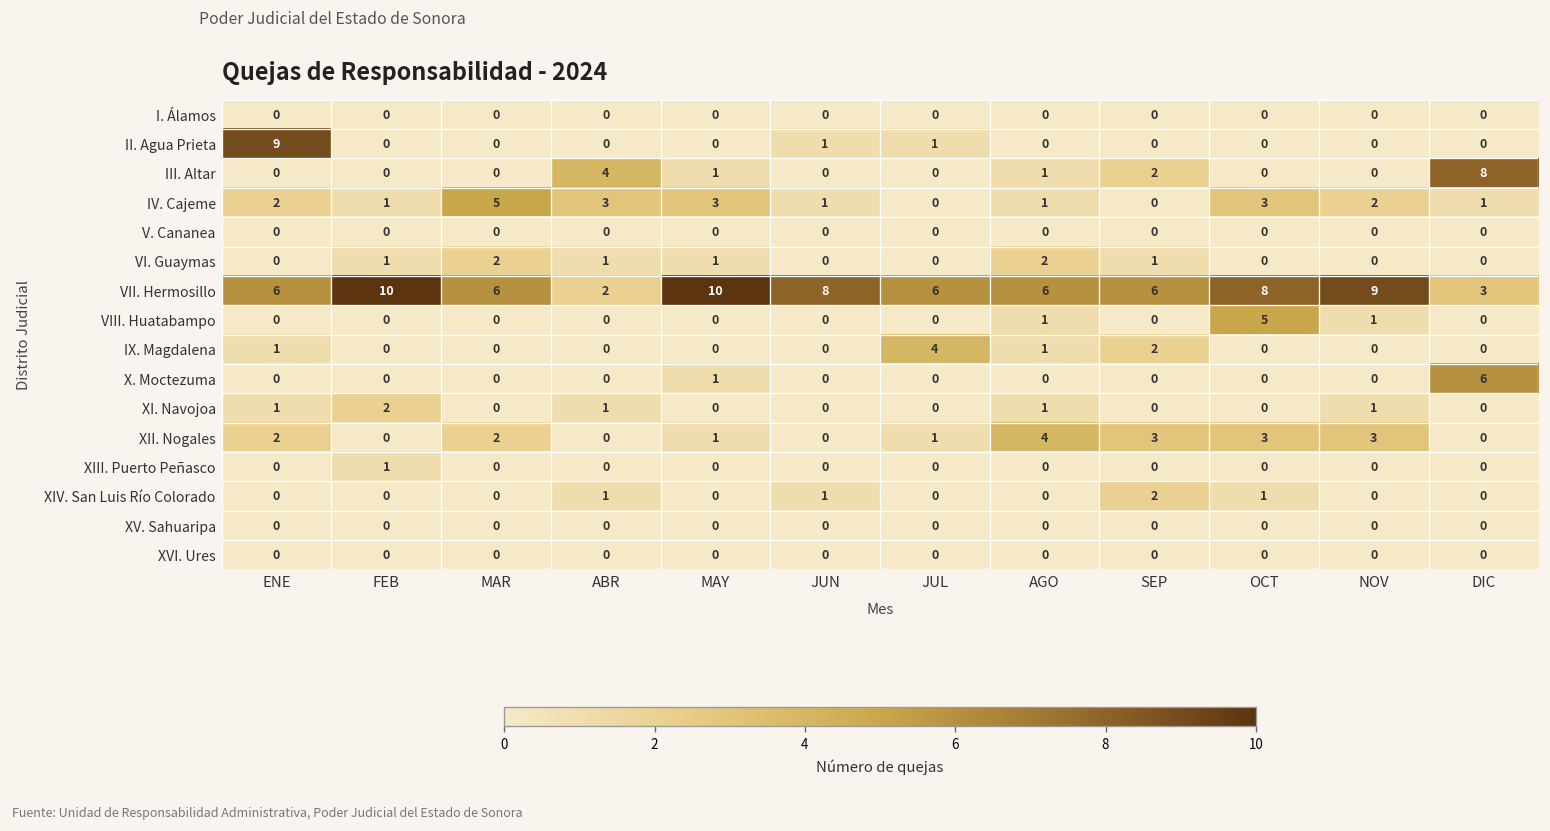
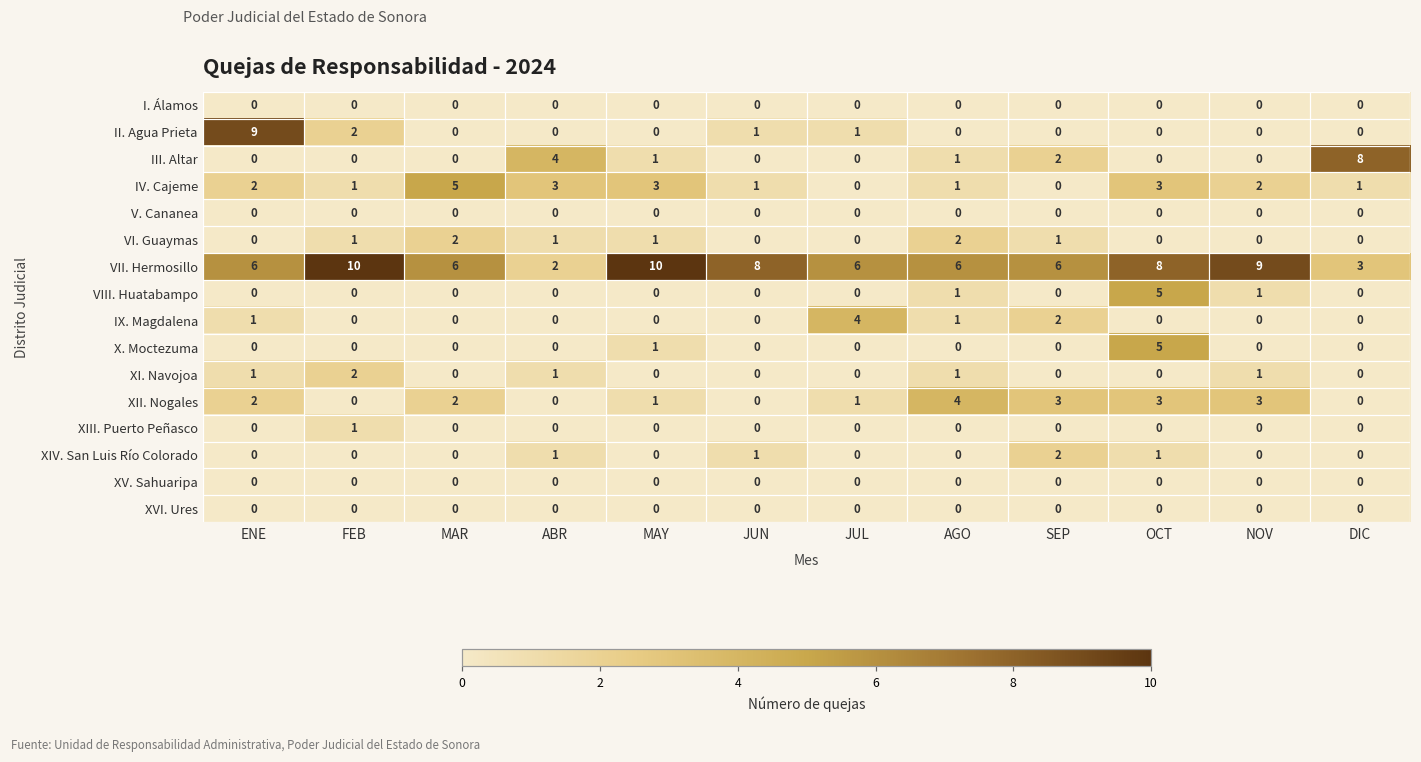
  {
    "I. Álamos": {
      "ENE": 0,
      "FEB": 0,
      "MAR": 0,
      "ABR": 0,
      "MAY": 0,
      "JUN": 0,
      "JUL": 0,
      "AGO": 0,
      "SEP": 0,
      "OCT": 0,
      "NOV": 0,
      "DIC": 0
    },
    "II. Agua Prieta": {
      "ENE": 9,
-     "FEB": 0,
+     "FEB": 2,
      "MAR": 0,
      "ABR": 0,
      "MAY": 0,
      "JUN": 1,
      "JUL": 1,
      "AGO": 0,
      "SEP": 0,
      "OCT": 0,
      "NOV": 0,
      "DIC": 0
    },
    "III. Altar": {
      "ENE": 0,
      "FEB": 0,
      "MAR": 0,
      "ABR": 4,
      "MAY": 1,
      "JUN": 0,
      "JUL": 0,
      "AGO": 1,
      "SEP": 2,
      "OCT": 0,
      "NOV": 0,
      "DIC": 8
    },
    "IV. Cajeme": {
      "ENE": 2,
      "FEB": 1,
      "MAR": 5,
      "ABR": 3,
      "MAY": 3,
      "JUN": 1,
      "JUL": 0,
      "AGO": 1,
      "SEP": 0,
      "OCT": 3,
      "NOV": 2,
      "DIC": 1
    },
    "V. Cananea": {
      "ENE": 0,
      "FEB": 0,
      "MAR": 0,
      "ABR": 0,
      "MAY": 0,
      "JUN": 0,
      "JUL": 0,
      "AGO": 0,
      "SEP": 0,
      "OCT": 0,
      "NOV": 0,
      "DIC": 0
    },
    "VI. Guaymas": {
      "ENE": 0,
      "FEB": 1,
      "MAR": 2,
      "ABR": 1,
      "MAY": 1,
      "JUN": 0,
      "JUL": 0,
      "AGO": 2,
      "SEP": 1,
      "OCT": 0,
      "NOV": 0,
      "DIC": 0
    },
    "VII. Hermosillo": {
      "ENE": 6,
      "FEB": 10,
      "MAR": 6,
      "ABR": 2,
      "MAY": 10,
      "JUN": 8,
      "JUL": 6,
      "AGO": 6,
      "SEP": 6,
      "OCT": 8,
      "NOV": 9,
      "DIC": 3
    },
    "VIII. Huatabampo": {
      "ENE": 0,
      "FEB": 0,
      "MAR": 0,
      "ABR": 0,
      "MAY": 0,
      "JUN": 0,
      "JUL": 0,
      "AGO": 1,
      "SEP": 0,
      "OCT": 5,
      "NOV": 1,
      "DIC": 0
    },
    "IX. Magdalena": {
      "ENE": 1,
      "FEB": 0,
      "MAR": 0,
      "ABR": 0,
      "MAY": 0,
      "JUN": 0,
      "JUL": 4,
      "AGO": 1,
      "SEP": 2,
      "OCT": 0,
      "NOV": 0,
      "DIC": 0
    },
    "X. Moctezuma": {
      "ENE": 0,
      "FEB": 0,
      "MAR": 0,
      "ABR": 0,
      "MAY": 1,
      "JUN": 0,
      "JUL": 0,
      "AGO": 0,
      "SEP": 0,
-     "OCT": 0,
+     "OCT": 5,
      "NOV": 0,
-     "DIC": 6
+     "DIC": 0
    },
    "XI. Navojoa": {
      "ENE": 1,
      "FEB": 2,
      "MAR": 0,
      "ABR": 1,
      "MAY": 0,
      "JUN": 0,
      "JUL": 0,
      "AGO": 1,
      "SEP": 0,
      "OCT": 0,
      "NOV": 1,
      "DIC": 0
    },
    "XII. Nogales": {
      "ENE": 2,
      "FEB": 0,
      "MAR": 2,
      "ABR": 0,
      "MAY": 1,
      "JUN": 0,
      "JUL": 1,
      "AGO": 4,
      "SEP": 3,
      "OCT": 3,
      "NOV": 3,
      "DIC": 0
    },
    "XIII. Puerto Peñasco": {
      "ENE": 0,
      "FEB": 1,
      "MAR": 0,
      "ABR": 0,
      "MAY": 0,
      "JUN": 0,
      "JUL": 0,
      "AGO": 0,
      "SEP": 0,
      "OCT": 0,
      "NOV": 0,
      "DIC": 0
    },
    "XIV. San Luis Río Colorado": {
      "ENE": 0,
      "FEB": 0,
      "MAR": 0,
      "ABR": 1,
      "MAY": 0,
      "JUN": 1,
      "JUL": 0,
      "AGO": 0,
      "SEP": 2,
      "OCT": 1,
      "NOV": 0,
      "DIC": 0
    },
    "XV. Sahuaripa": {
      "ENE": 0,
      "FEB": 0,
      "MAR": 0,
      "ABR": 0,
      "MAY": 0,
      "JUN": 0,
      "JUL": 0,
      "AGO": 0,
      "SEP": 0,
      "OCT": 0,
      "NOV": 0,
      "DIC": 0
    },
    "XVI. Ures": {
      "ENE": 0,
      "FEB": 0,
      "MAR": 0,
      "ABR": 0,
      "MAY": 0,
      "JUN": 0,
      "JUL": 0,
      "AGO": 0,
      "SEP": 0,
      "OCT": 0,
      "NOV": 0,
      "DIC": 0
    }
  }
